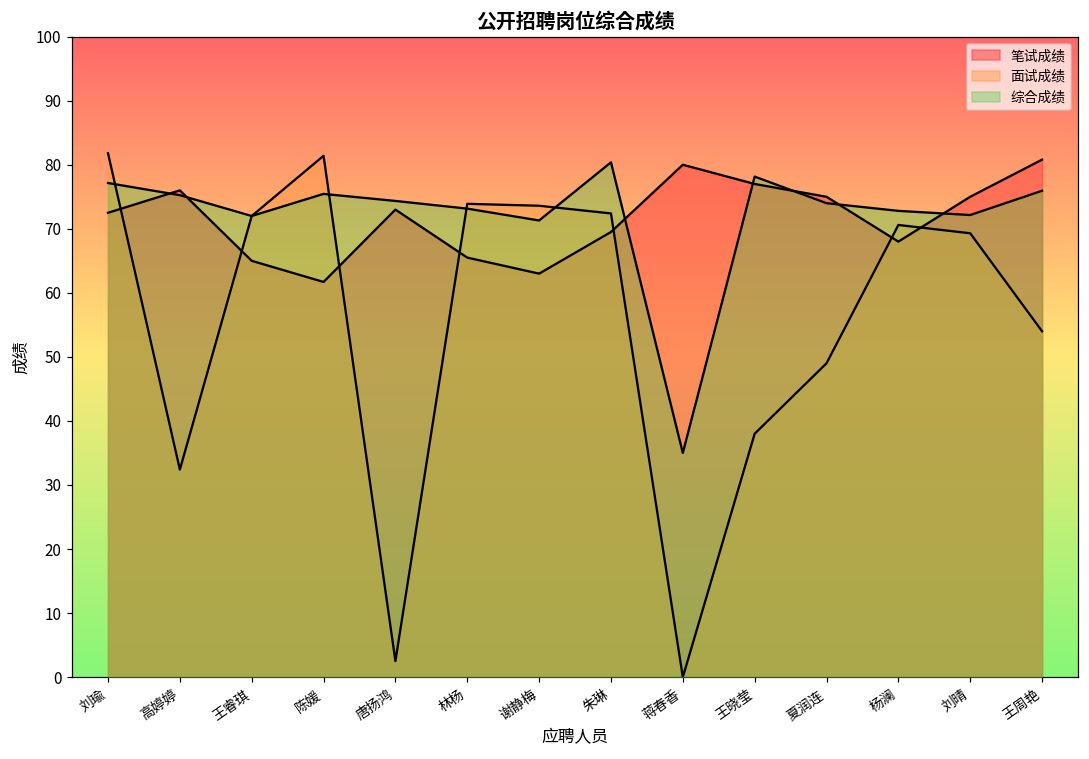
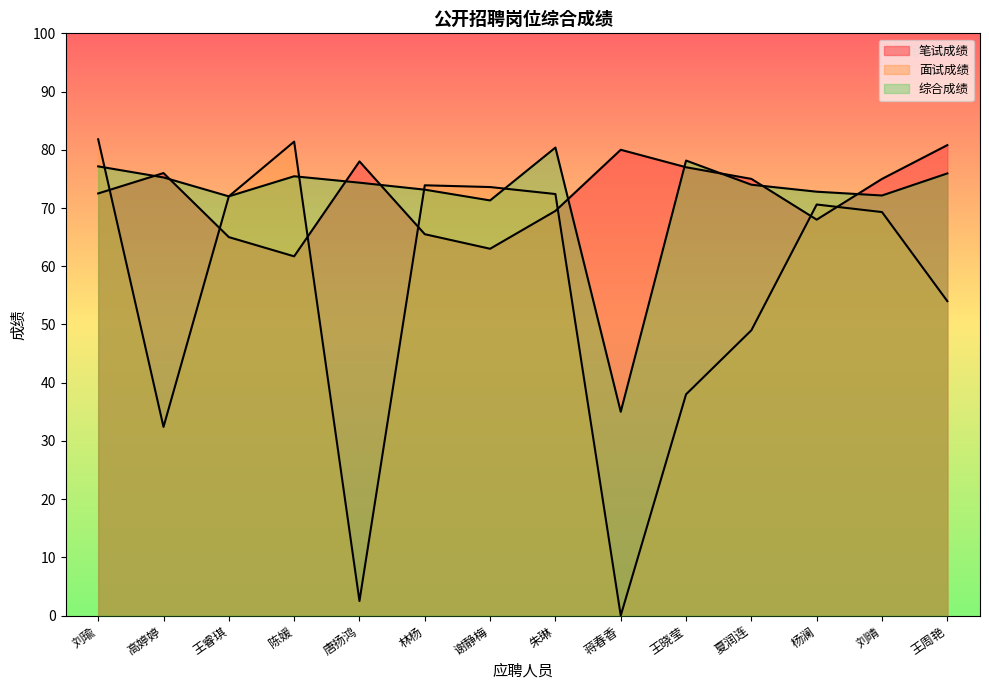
  {
    "笔试成绩": {
      "刘瑜": 73,
      "高婷婷": 76,
      "王睿琪": 65,
      "陈媛": 62,
-     "唐扬鸿": 73,
+     "唐扬鸿": 78,
      "林杨": 66,
      "谢静梅": 63,
      "朱琳": 70,
      "蒋春香": 80,
      "王晓莹": 77,
      "夏润连": 75,
      "杨澜": 68,
      "刘晴": 75,
      "王周艳": 81
    },
    "面试成绩": {
      "刘瑜": 82,
      "高婷婷": 32,
      "陈媛": 81,
      "唐扬鸿": 3,
      "林杨": 74,
      "谢静梅": 74,
      "朱琳": 72,
      "蒋春香": 0,
      "王晓莹": 38,
      "夏润连": 49,
      "杨澜": 71,
      "刘晴": 69,
      "王周艳": 54
    },
    "综合成绩": {
      "刘瑜": 77,
      "高婷婷": 75,
      "陈媛": 75,
      "唐扬鸿": 74,
      "林杨": 73,
      "谢静梅": 71,
      "朱琳": 80,
      "蒋春香": 35,
      "王晓莹": 78,
      "夏润连": 74,
      "杨澜": 73,
      "刘晴": 72,
      "王周艳": 76
    }
  }
